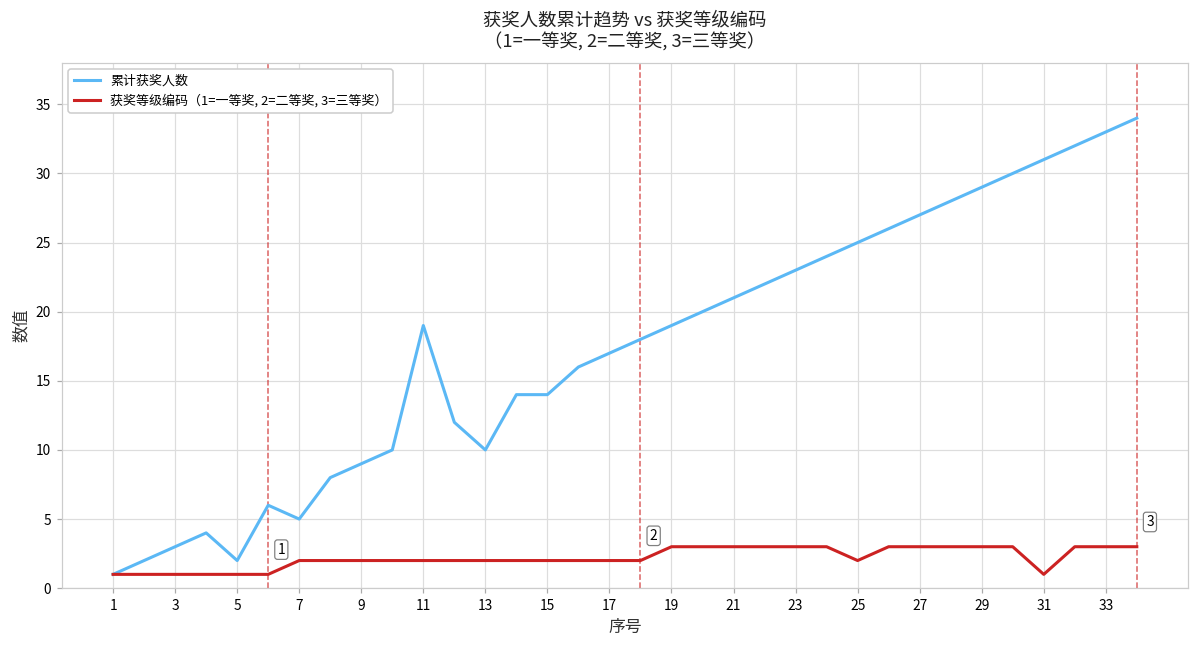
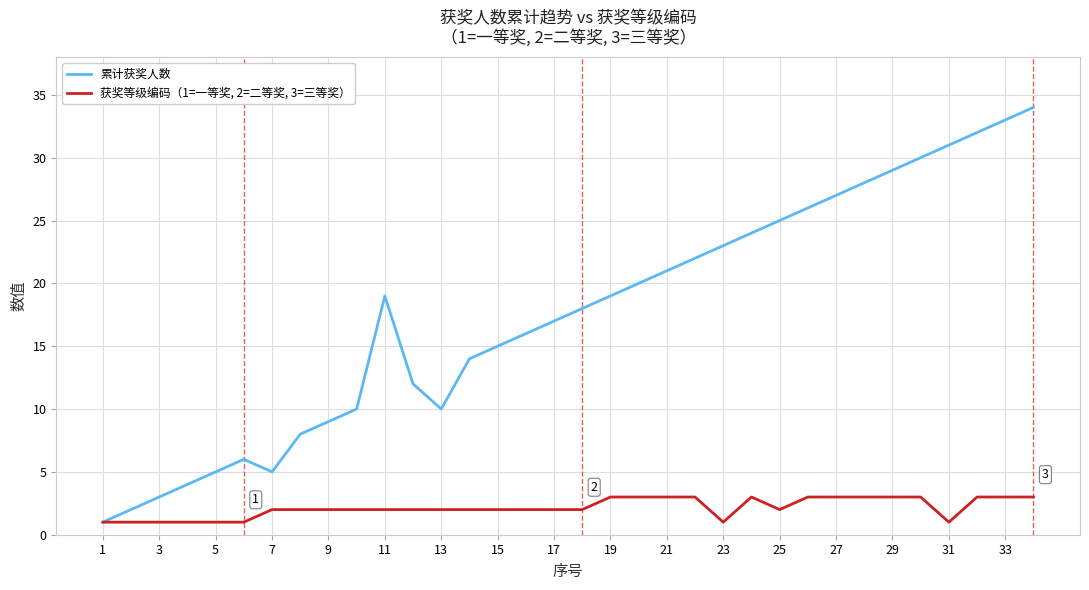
  {
    "累计获奖人数": {
      "3": 3,
-     "5": 2,
+     "5": 5,
      "7": 5,
      "9": 9,
      "11": 19,
      "13": 10,
-     "15": 14,
+     "15": 15,
      "17": 17,
      "19": 19,
      "21": 21,
      "23": 23,
      "25": 25,
      "27": 27,
      "29": 29,
      "31": 31,
      "33": 33
    },
    "获奖等级编码（1=一等奖, 2=二等奖, 3=三等奖）": {
      "3": 1,
      "5": 1,
      "9": 2,
      "11": 2,
      "13": 2,
      "15": 2,
      "17": 2,
      "21": 3,
-     "23": 3,
+     "23": 1,
      "25": 2,
      "27": 3,
      "29": 3,
      "31": 1,
      "33": 3
    }
  }
